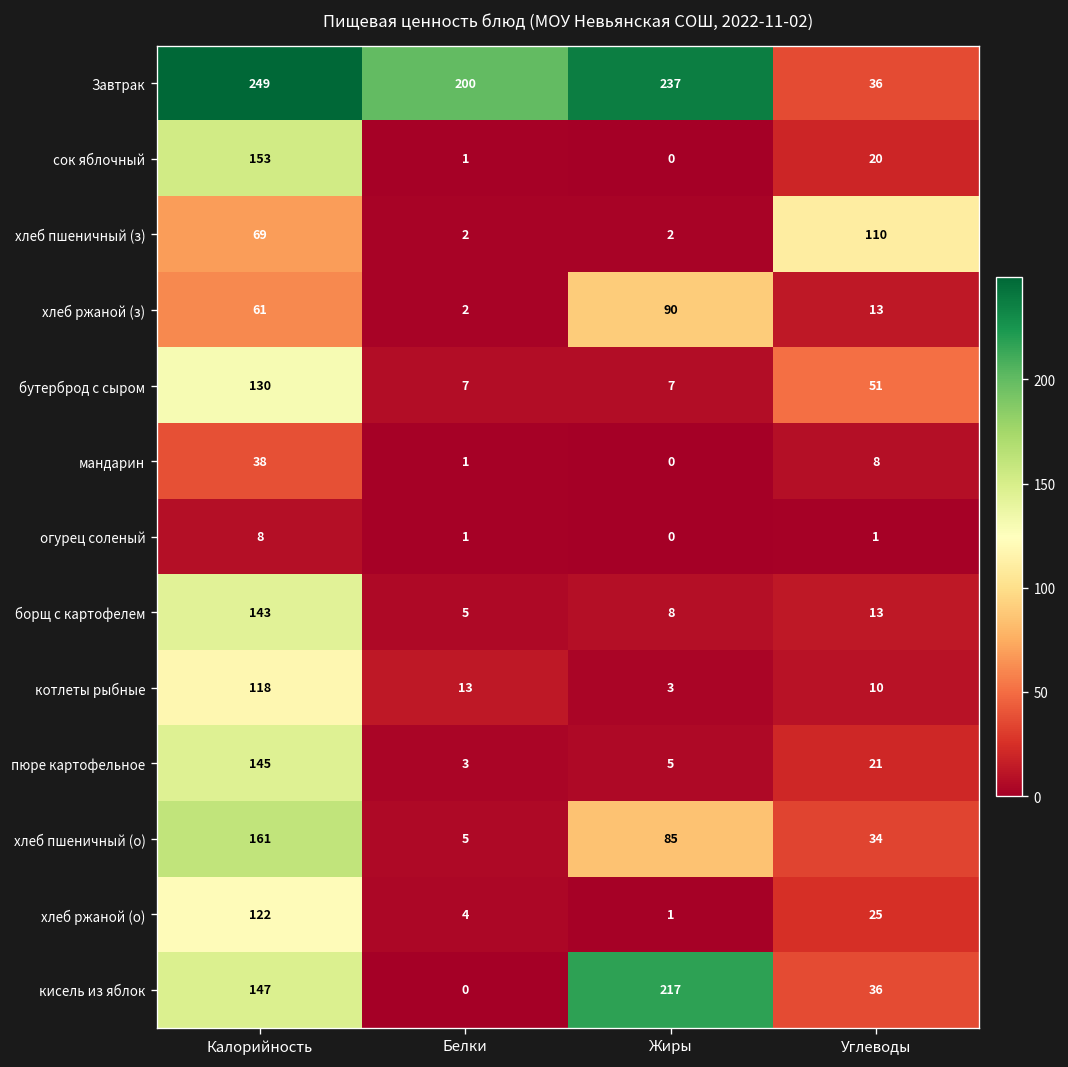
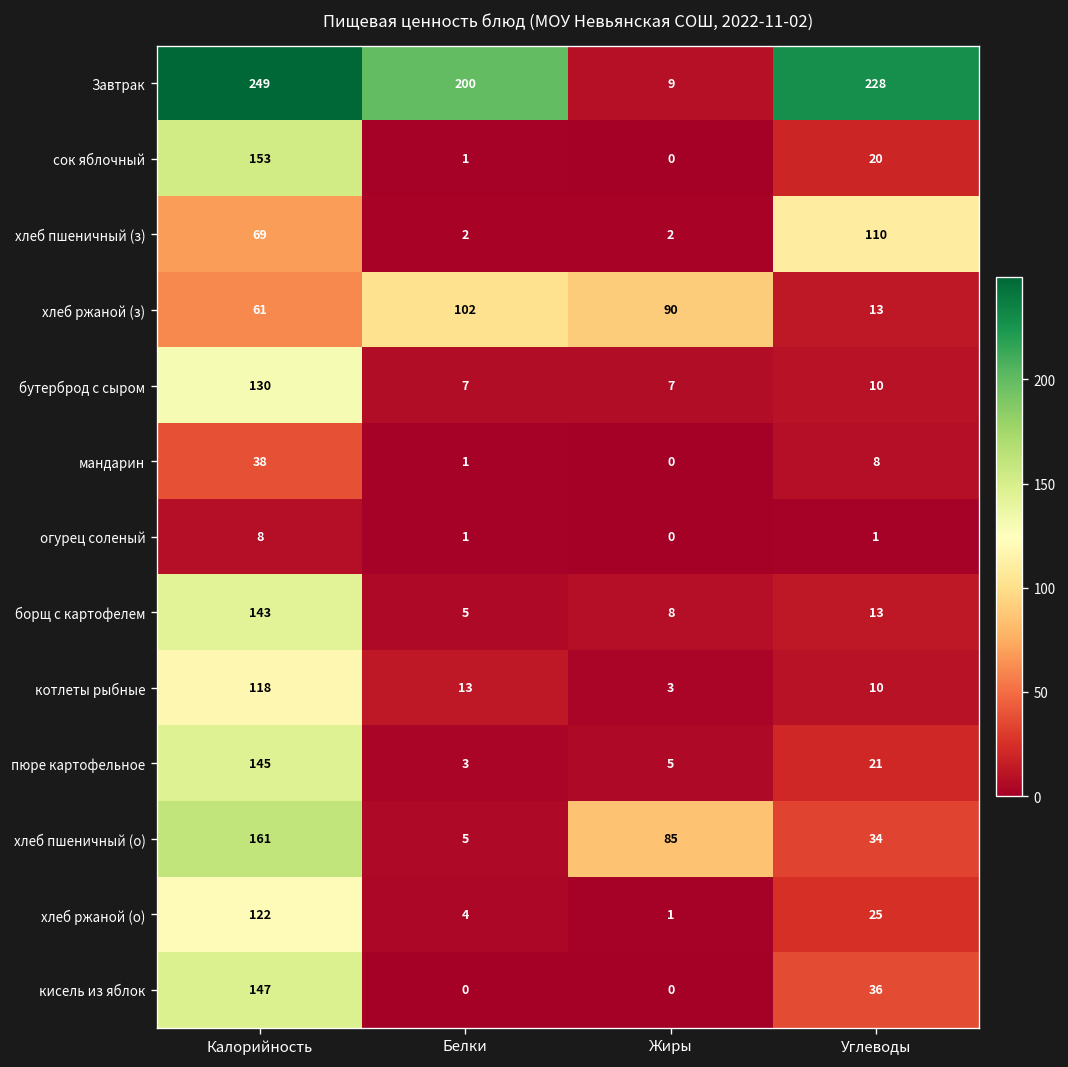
  {
    "Завтрак": {
      "Калорийность": 249,
      "Белки": 200,
-     "Жиры": 237,
-     "Углеводы": 36
+     "Жиры": 9,
+     "Углеводы": 228
    },
    "сок яблочный": {
      "Калорийность": 153,
      "Белки": 1,
      "Жиры": 0,
      "Углеводы": 20
    },
    "хлеб пшеничный (з)": {
      "Калорийность": 69,
      "Белки": 2,
      "Жиры": 2,
      "Углеводы": 110
    },
    "хлеб ржаной (з)": {
      "Калорийность": 61,
-     "Белки": 2,
+     "Белки": 102,
      "Жиры": 90,
      "Углеводы": 13
    },
    "бутерброд с сыром": {
      "Калорийность": 130,
      "Белки": 7,
      "Жиры": 7,
-     "Углеводы": 51
+     "Углеводы": 10
    },
    "мандарин": {
      "Калорийность": 38,
      "Белки": 1,
      "Жиры": 0,
      "Углеводы": 8
    },
    "огурец соленый": {
      "Калорийность": 8,
      "Белки": 1,
      "Жиры": 0,
      "Углеводы": 1
    },
    "борщ с картофелем": {
      "Калорийность": 143,
      "Белки": 5,
      "Жиры": 8,
      "Углеводы": 13
    },
    "котлеты рыбные": {
      "Калорийность": 118,
      "Белки": 13,
      "Жиры": 3,
      "Углеводы": 10
    },
    "пюре картофельное": {
      "Калорийность": 145,
      "Белки": 3,
      "Жиры": 5,
      "Углеводы": 21
    },
    "хлеб пшеничный (о)": {
      "Калорийность": 161,
      "Белки": 5,
      "Жиры": 85,
      "Углеводы": 34
    },
    "хлеб ржаной (о)": {
      "Калорийность": 122,
      "Белки": 4,
      "Жиры": 1,
      "Углеводы": 25
    },
    "кисель из яблок": {
      "Калорийность": 147,
      "Белки": 0,
-     "Жиры": 217,
+     "Жиры": 0,
      "Углеводы": 36
    }
  }
